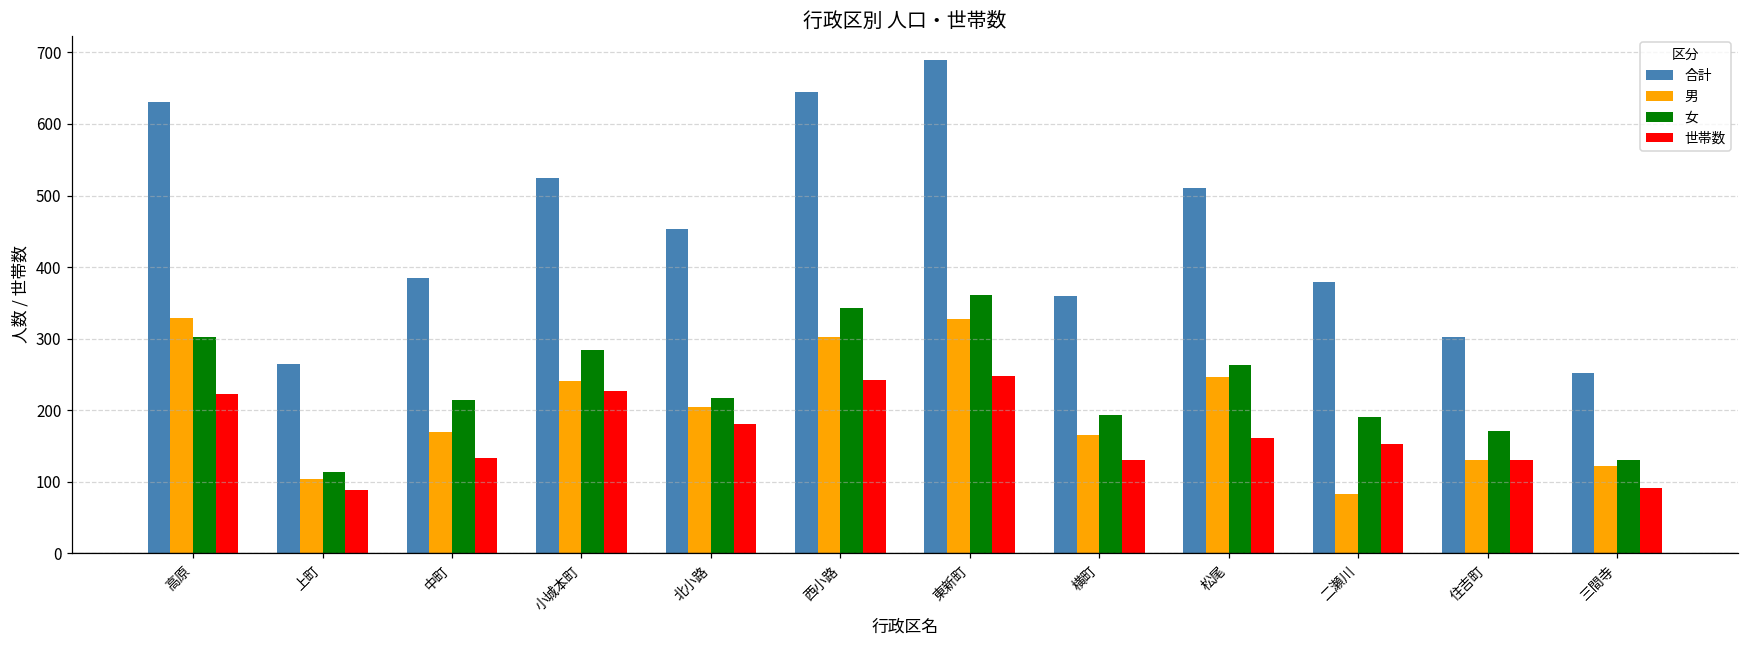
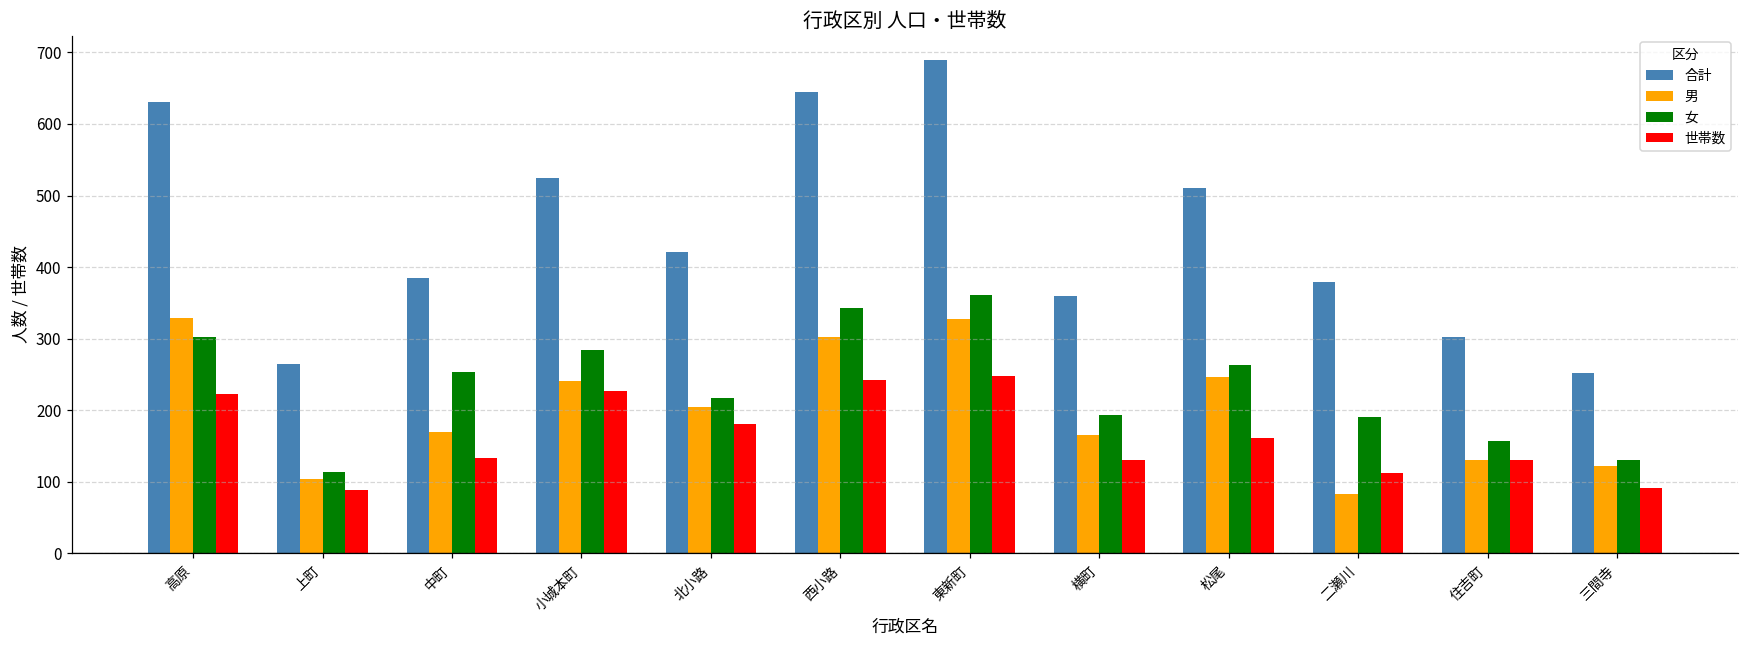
  {
    "合計": {
      "高原": 630,
      "上町": 270,
      "中町": 390,
      "小城本町": 530,
-     "北小路": 450,
+     "北小路": 420,
      "西小路": 650,
      "東新町": 690,
      "横町": 360,
      "松尾": 510,
      "二瀬川": 380,
      "住吉町": 300,
      "三間寺": 250
    },
    "男": {
      "高原": 330,
      "上町": 100,
      "中町": 170,
      "小城本町": 240,
      "北小路": 200,
      "西小路": 300,
      "東新町": 330,
      "横町": 170,
      "松尾": 250,
      "二瀬川": 80,
      "住吉町": 130,
      "三間寺": 120
    },
    "女": {
      "高原": 300,
      "上町": 110,
-     "中町": 220,
+     "中町": 250,
      "小城本町": 280,
      "北小路": 220,
      "西小路": 340,
      "東新町": 360,
      "横町": 190,
      "松尾": 260,
      "二瀬川": 190,
-     "住吉町": 170,
+     "住吉町": 160,
      "三間寺": 130
    },
    "世帯数": {
      "高原": 220,
      "上町": 90,
      "中町": 130,
      "小城本町": 230,
      "北小路": 180,
      "西小路": 240,
      "東新町": 250,
      "横町": 130,
      "松尾": 160,
-     "二瀬川": 150,
+     "二瀬川": 110,
      "住吉町": 130,
      "三間寺": 90
    }
  }
